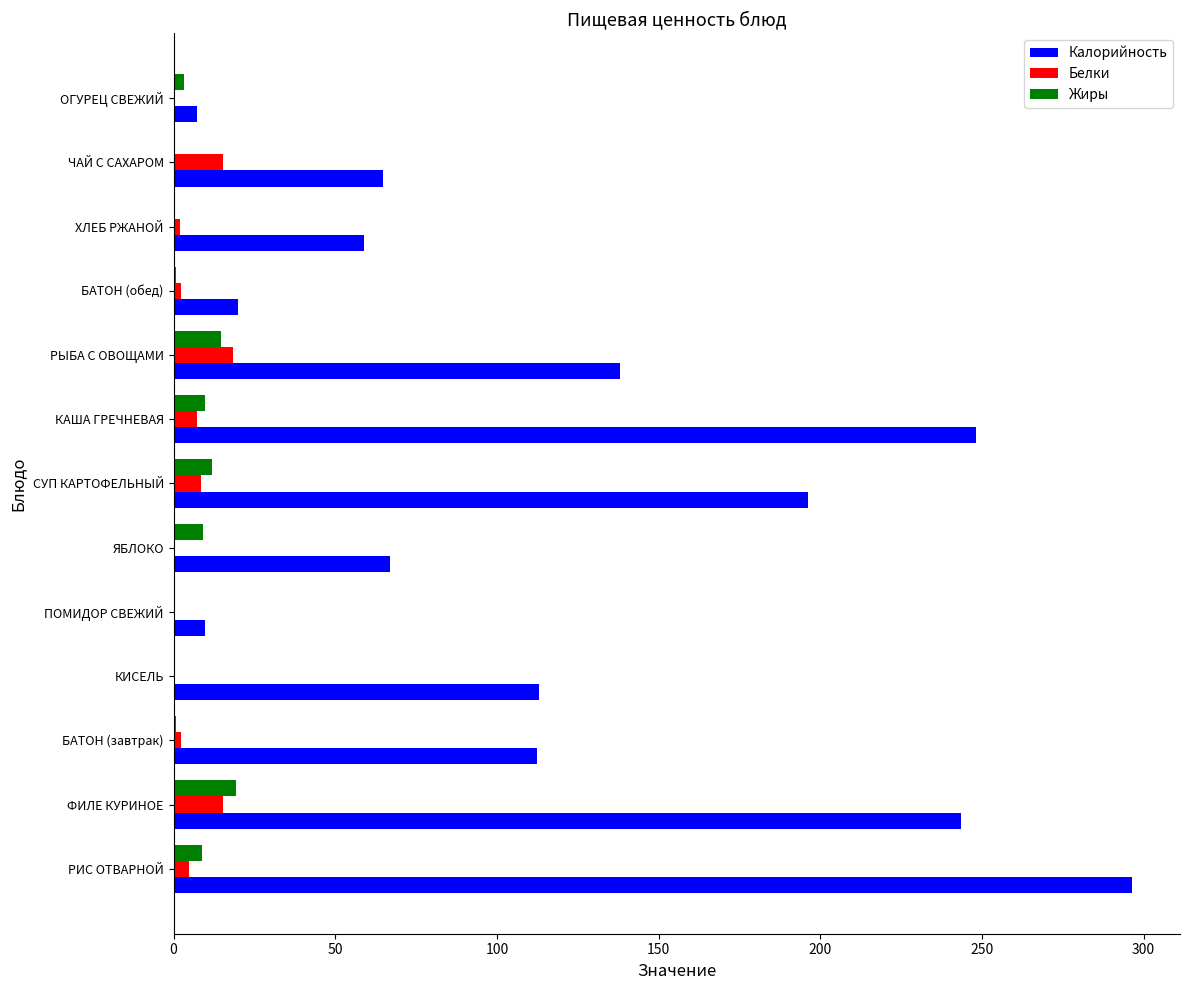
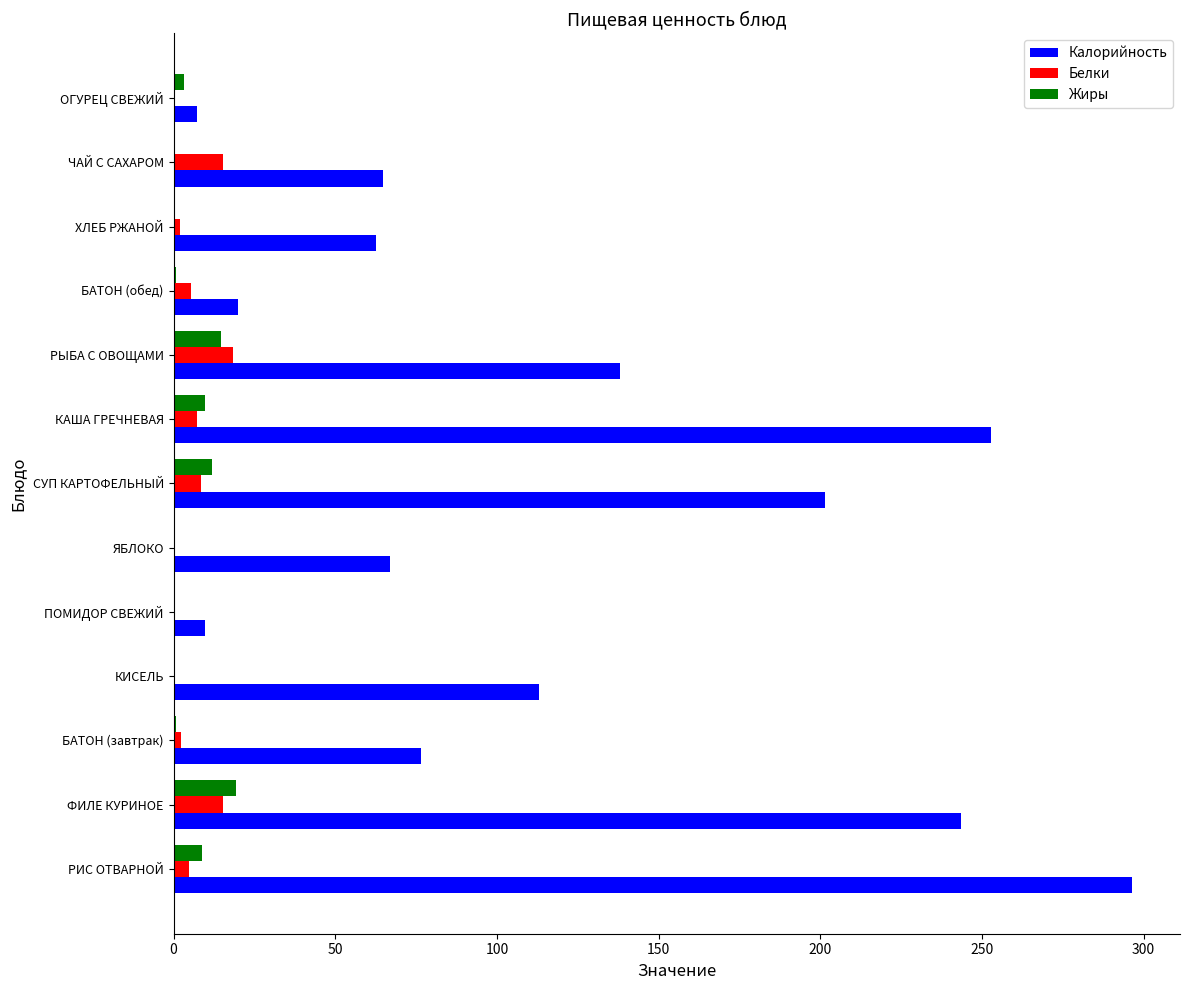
  {
    "Калорийность": {
      "ОГУРЕЦ СВЕЖИЙ": 7,
      "ЧАЙ С САХАРОМ": 65,
-     "ХЛЕБ РЖАНОЙ": 59,
+     "ХЛЕБ РЖАНОЙ": 63,
      "БАТОН (обед)": 20,
      "РЫБА С ОВОЩАМИ": 138,
-     "КАША ГРЕЧНЕВАЯ": 248,
-     "СУП КАРТОФЕЛЬНЫЙ": 196,
+     "КАША ГРЕЧНЕВАЯ": 253,
+     "СУП КАРТОФЕЛЬНЫЙ": 201,
      "ЯБЛОКО": 67,
      "ПОМИДОР СВЕЖИЙ": 10,
      "КИСЕЛЬ": 113,
-     "БАТОН (завтрак)": 112,
+     "БАТОН (завтрак)": 77,
      "ФИЛЕ КУРИНОЕ": 244,
      "РИС ОТВАРНОЙ": 296
    },
    "Белки": {
      "ЧАЙ С САХАРОМ": 15,
      "ХЛЕБ РЖАНОЙ": 2,
-     "БАТОН (обед)": 2,
+     "БАТОН (обед)": 5,
      "РЫБА С ОВОЩАМИ": 18,
      "КАША ГРЕЧНЕВАЯ": 7,
      "СУП КАРТОФЕЛЬНЫЙ": 8,
      "БАТОН (завтрак)": 2,
      "ФИЛЕ КУРИНОЕ": 15,
      "РИС ОТВАРНОЙ": 5
    },
    "Жиры": {
      "ОГУРЕЦ СВЕЖИЙ": 3,
      "БАТОН (обед)": 1,
      "РЫБА С ОВОЩАМИ": 15,
      "КАША ГРЕЧНЕВАЯ": 10,
      "СУП КАРТОФЕЛЬНЫЙ": 12,
-     "ЯБЛОКО": 9,
+     "ЯБЛОКО": 1,
      "БАТОН (завтрак)": 1,
      "ФИЛЕ КУРИНОЕ": 19,
      "РИС ОТВАРНОЙ": 9
    }
  }
